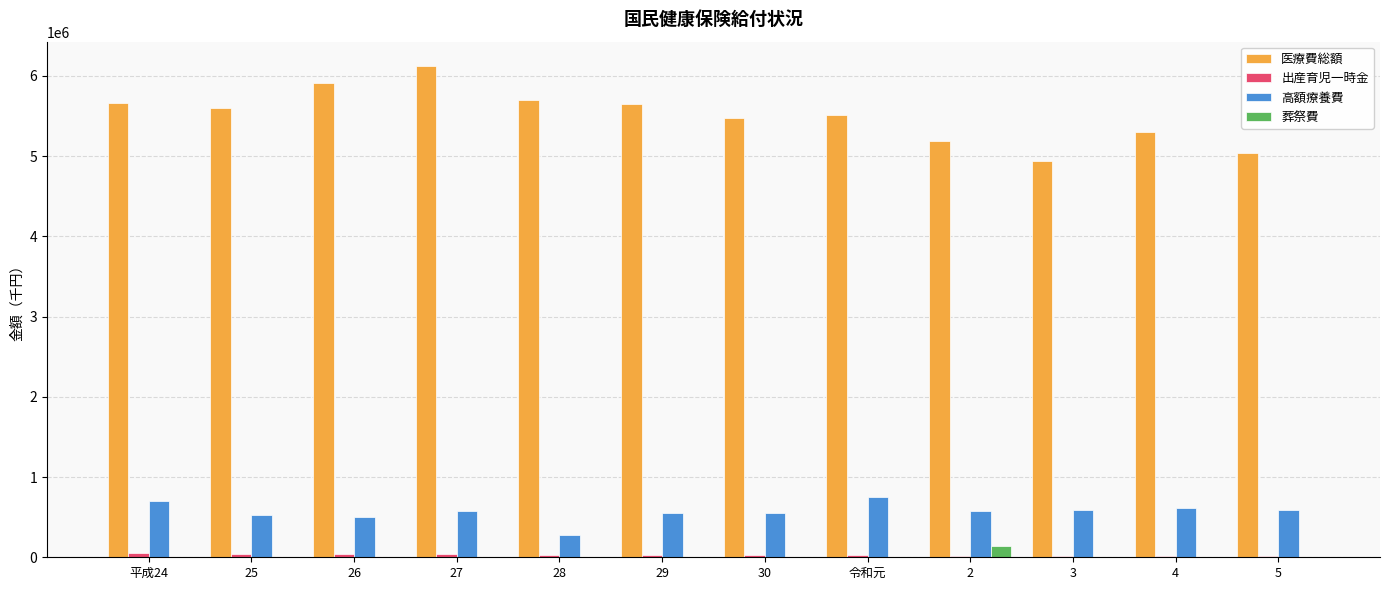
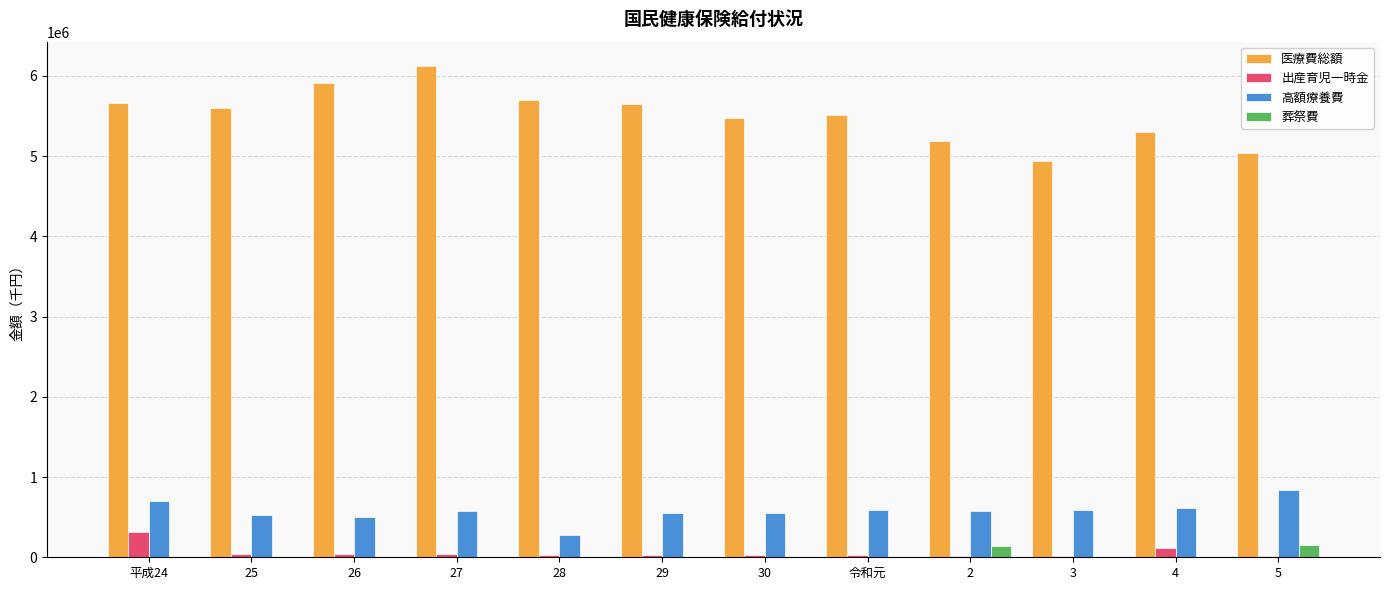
  {
    "医療費総額": {
      "平成24": 5700000,
      "25": 5600000,
      "26": 5900000,
      "27": 6100000,
      "28": 5700000,
      "29": 5600000,
      "30": 5500000,
      "令和元": 5500000,
      "2": 5200000,
      "3": 4900000,
      "4": 5300000,
      "5": 5000000
    },
    "出産育児一時金": {
-     "平成24": 0,
+     "平成24": 300000,
      "25": 0,
      "26": 0,
      "27": 0,
      "28": 0,
-     "4": 0
+     "4": 100000
    },
    "高額療養費": {
      "平成24": 700000,
      "25": 500000,
      "26": 500000,
      "27": 600000,
      "28": 300000,
      "29": 600000,
      "30": 600000,
-     "令和元": 800000,
+     "令和元": 600000,
      "2": 600000,
      "3": 600000,
      "4": 600000,
-     "5": 600000
+     "5": 800000
    },
    "葬祭費": {
      "2": 100000,
-     "5": 0
+     "5": 100000
    }
  }
